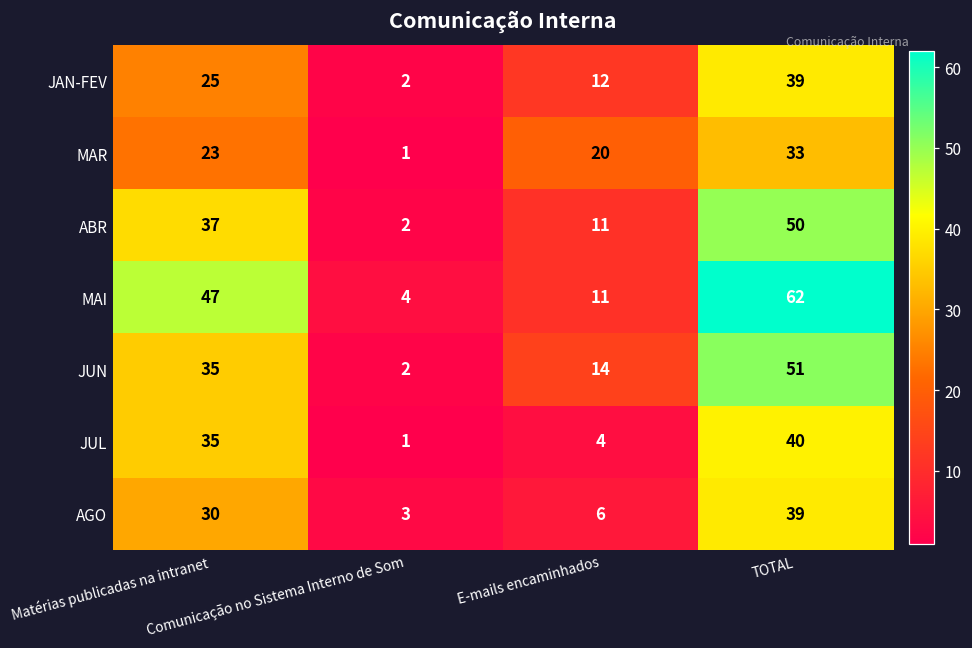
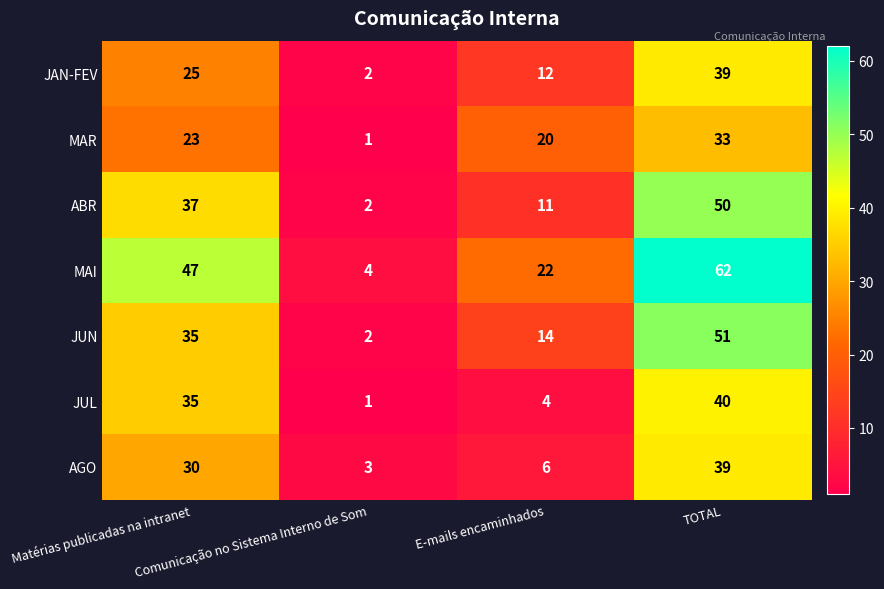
  {
    "JAN-FEV": {
      "Matérias publicadas na intranet": 25,
      "Comunicação no Sistema Interno de Som": 2,
      "E-mails encaminhados": 12,
      "TOTAL": 39
    },
    "MAR": {
      "Matérias publicadas na intranet": 23,
      "Comunicação no Sistema Interno de Som": 1,
      "E-mails encaminhados": 20,
      "TOTAL": 33
    },
    "ABR": {
      "Matérias publicadas na intranet": 37,
      "Comunicação no Sistema Interno de Som": 2,
      "E-mails encaminhados": 11,
      "TOTAL": 50
    },
    "MAI": {
      "Matérias publicadas na intranet": 47,
      "Comunicação no Sistema Interno de Som": 4,
-     "E-mails encaminhados": 11,
+     "E-mails encaminhados": 22,
      "TOTAL": 62
    },
    "JUN": {
      "Matérias publicadas na intranet": 35,
      "Comunicação no Sistema Interno de Som": 2,
      "E-mails encaminhados": 14,
      "TOTAL": 51
    },
    "JUL": {
      "Matérias publicadas na intranet": 35,
      "Comunicação no Sistema Interno de Som": 1,
      "E-mails encaminhados": 4,
      "TOTAL": 40
    },
    "AGO": {
      "Matérias publicadas na intranet": 30,
      "Comunicação no Sistema Interno de Som": 3,
      "E-mails encaminhados": 6,
      "TOTAL": 39
    }
  }
